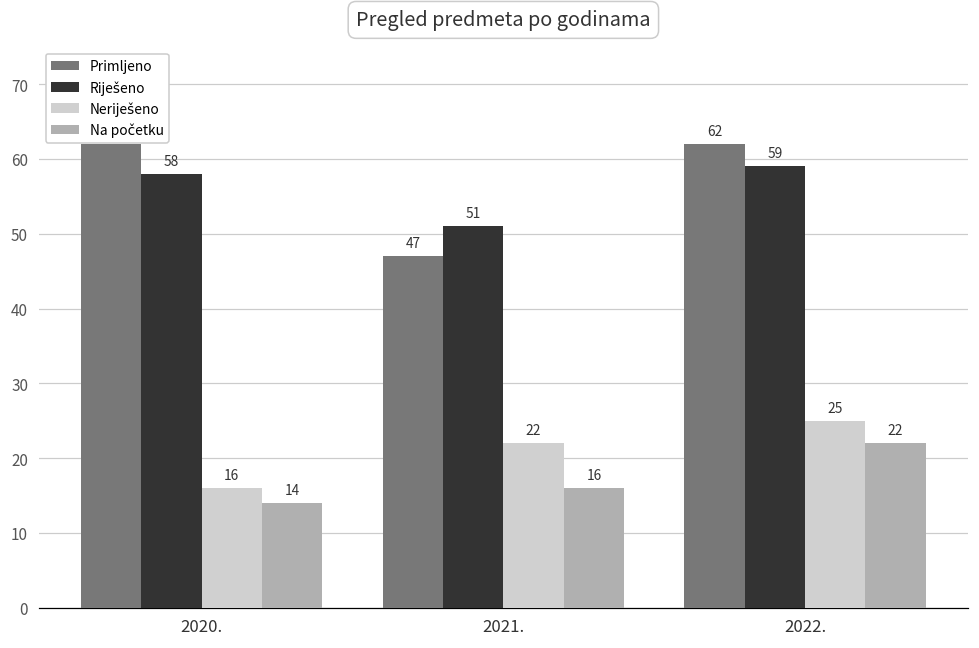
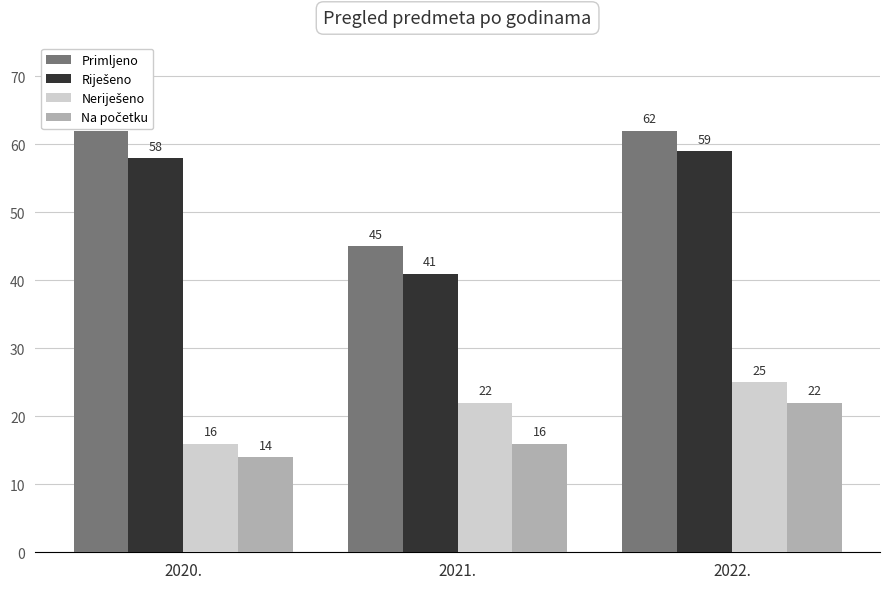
  {
    "Primljeno": {
-     "2021.": 47,
+     "2021.": 45,
      "2022.": 62
    },
    "Riješeno": {
      "2020.": 58,
-     "2021.": 51,
+     "2021.": 41,
      "2022.": 59
    }
  }
